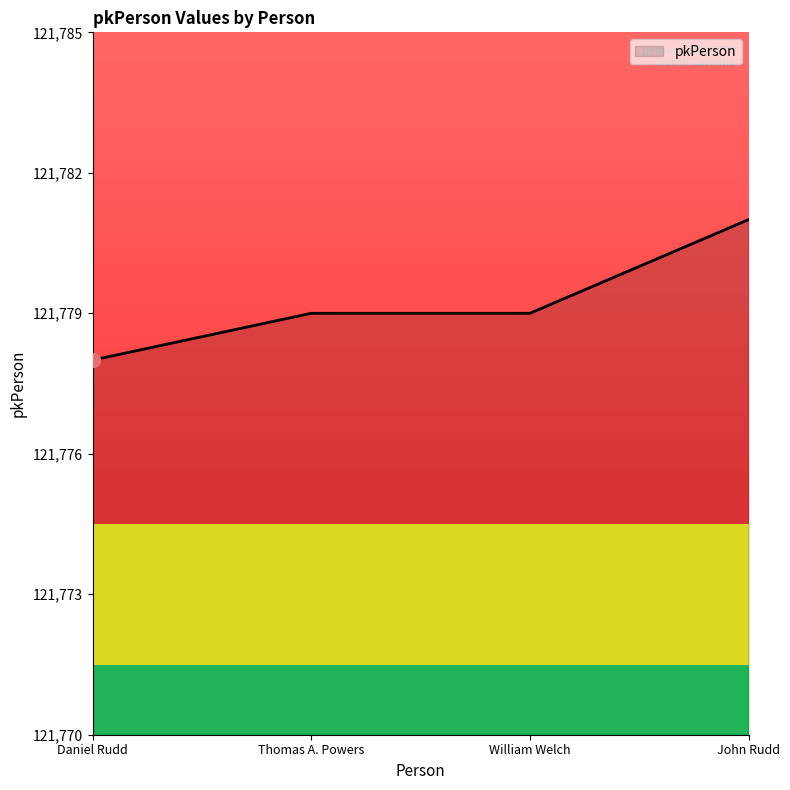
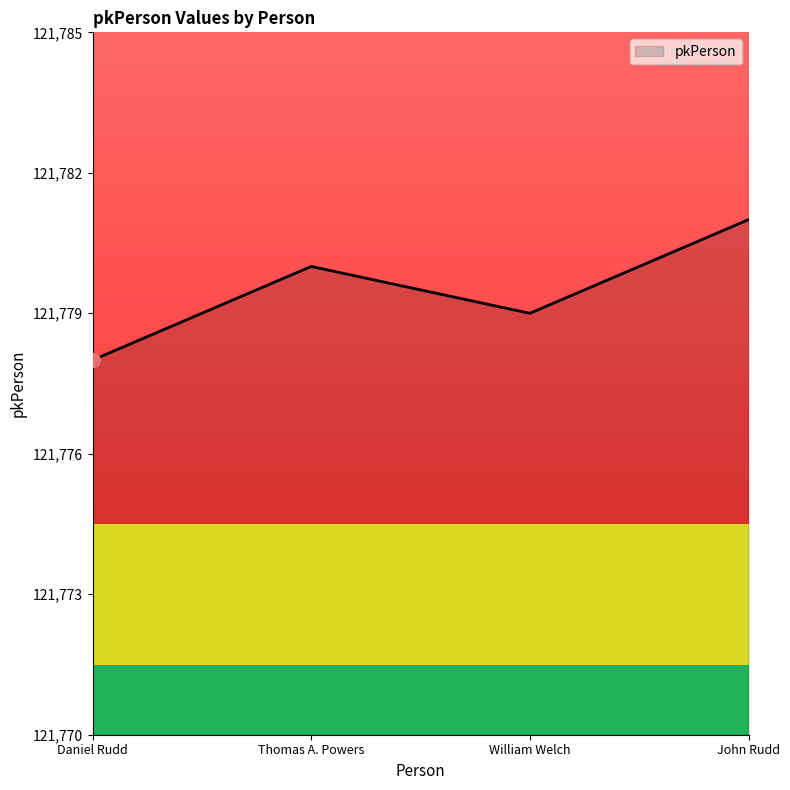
  {
    "pkPerson": {
-     "Thomas A. Powers": "121,779",
+     "Thomas A. Powers": "121,780",
      "William Welch": "121,779",
      "John Rudd": "121,781"
    }
  }
